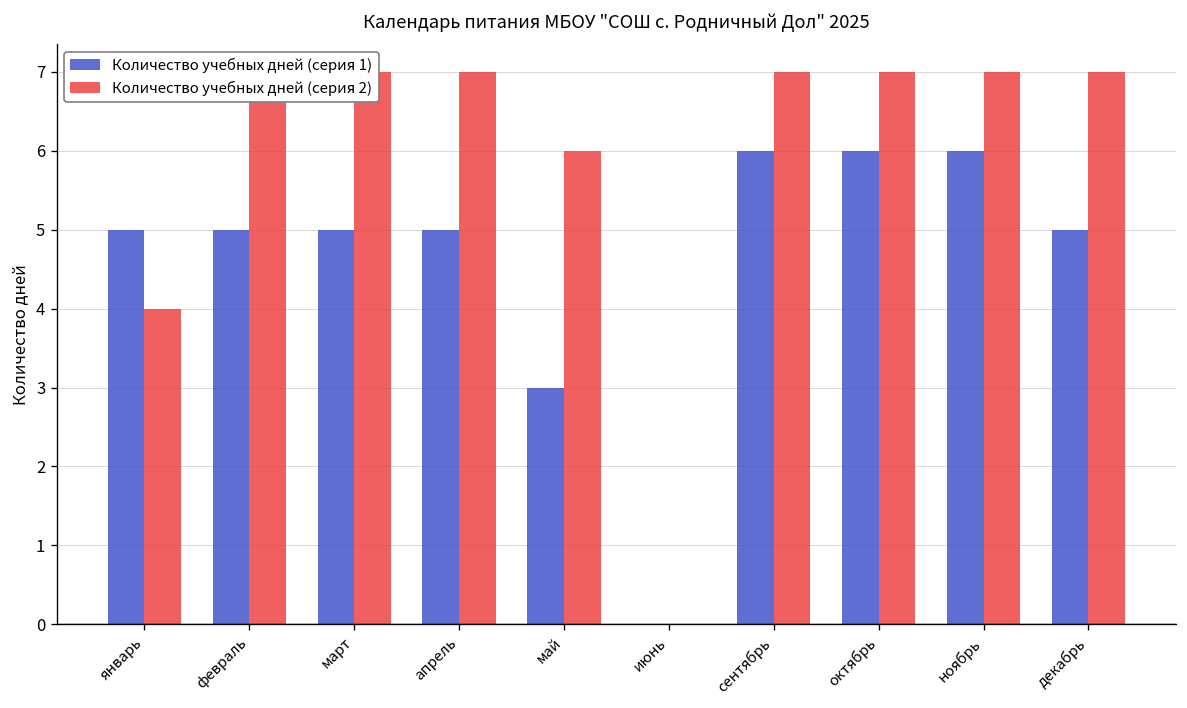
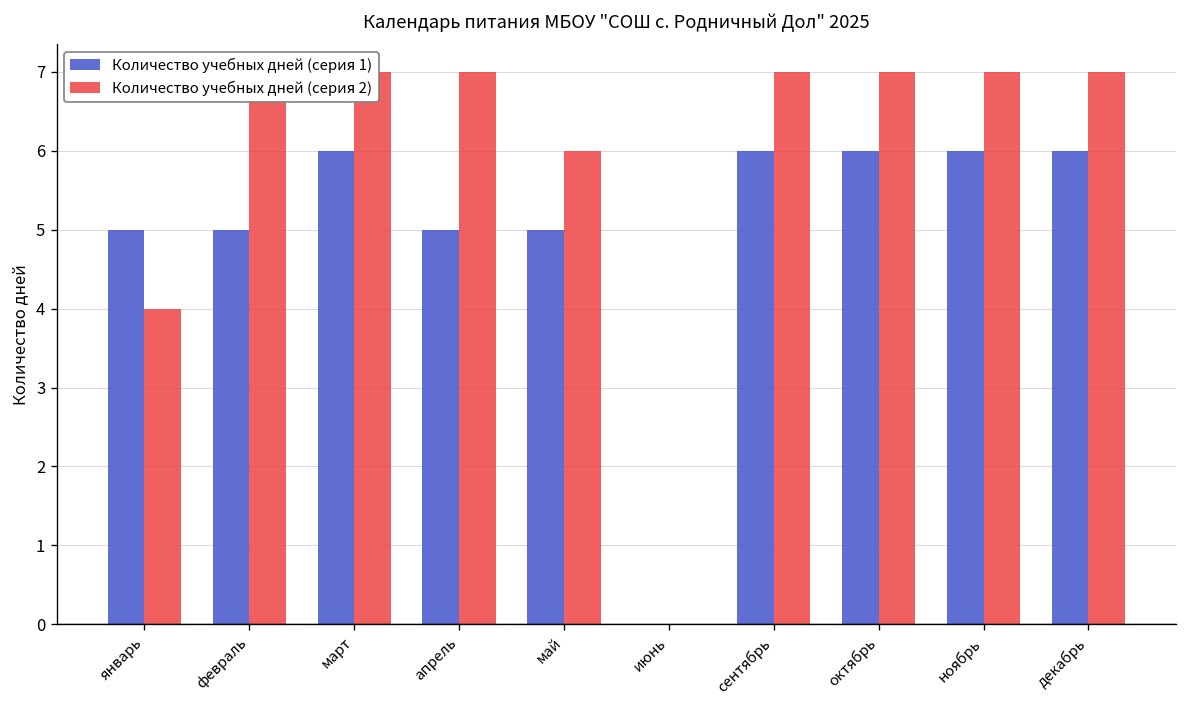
  {
    "Количество учебных дней (серия 1)": {
      "январь": 5,
      "февраль": 5,
-     "март": 5,
+     "март": 6,
      "апрель": 5,
-     "май": 3,
+     "май": 5,
      "июнь": 0,
      "сентябрь": 6,
      "октябрь": 6,
      "ноябрь": 6,
-     "декабрь": 5
+     "декабрь": 6
    },
    "Количество учебных дней (серия 2)": {
      "январь": 4,
      "апрель": 7,
      "май": 6,
      "июнь": 0,
      "сентябрь": 7,
      "октябрь": 7,
      "ноябрь": 7,
      "декабрь": 7
    }
  }
